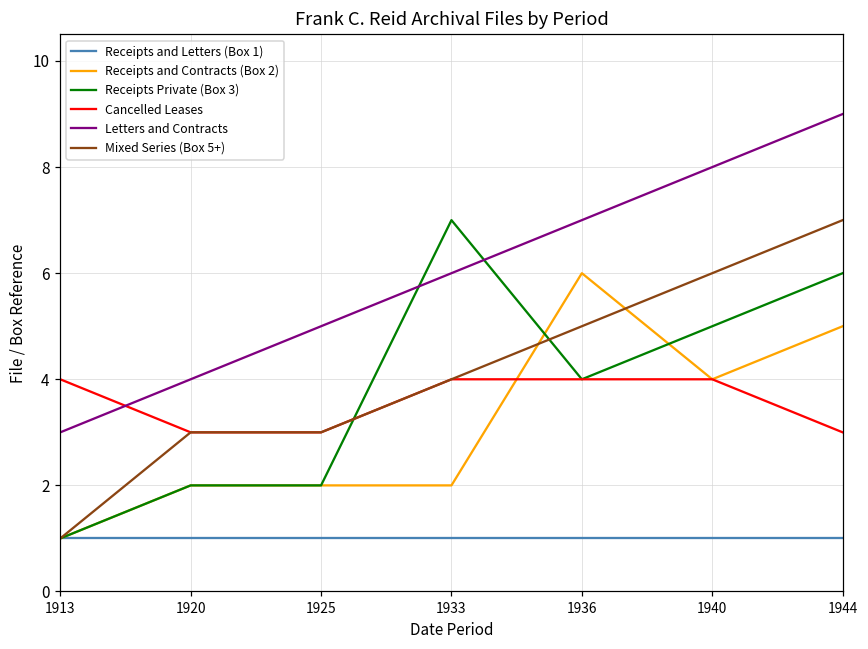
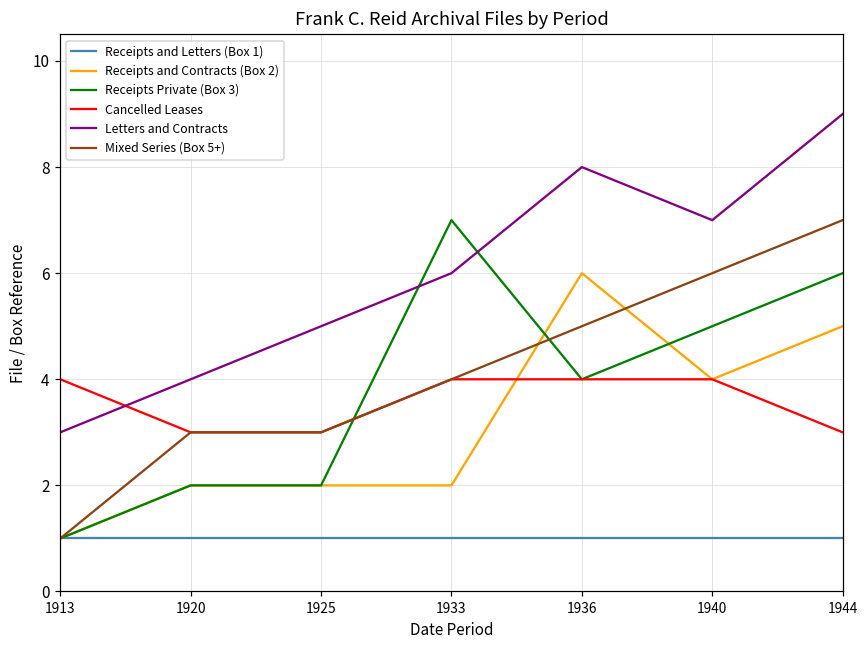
  {
    "Receipts and Letters (Box 1)": {
      "1920": 1,
      "1925": 1,
      "1933": 1,
      "1936": 1,
      "1940": 1,
      "1944": 1
    },
    "Receipts and Contracts (Box 2)": {
      "1933": 2,
      "1936": 6,
      "1944": 5
    },
    "Receipts Private (Box 3)": {
      "1933": 7,
      "1940": 5,
      "1944": 6
    },
    "Cancelled Leases": {
      "1913": 4,
      "1944": 3
    },
    "Letters and Contracts": {
      "1913": 3,
      "1920": 4,
      "1925": 5,
      "1933": 6,
-     "1936": 7,
-     "1940": 8,
+     "1936": 8,
+     "1940": 7,
      "1944": 9
    },
    "Mixed Series (Box 5+)": {
      "1936": 5,
      "1940": 6,
      "1944": 7
    }
  }
